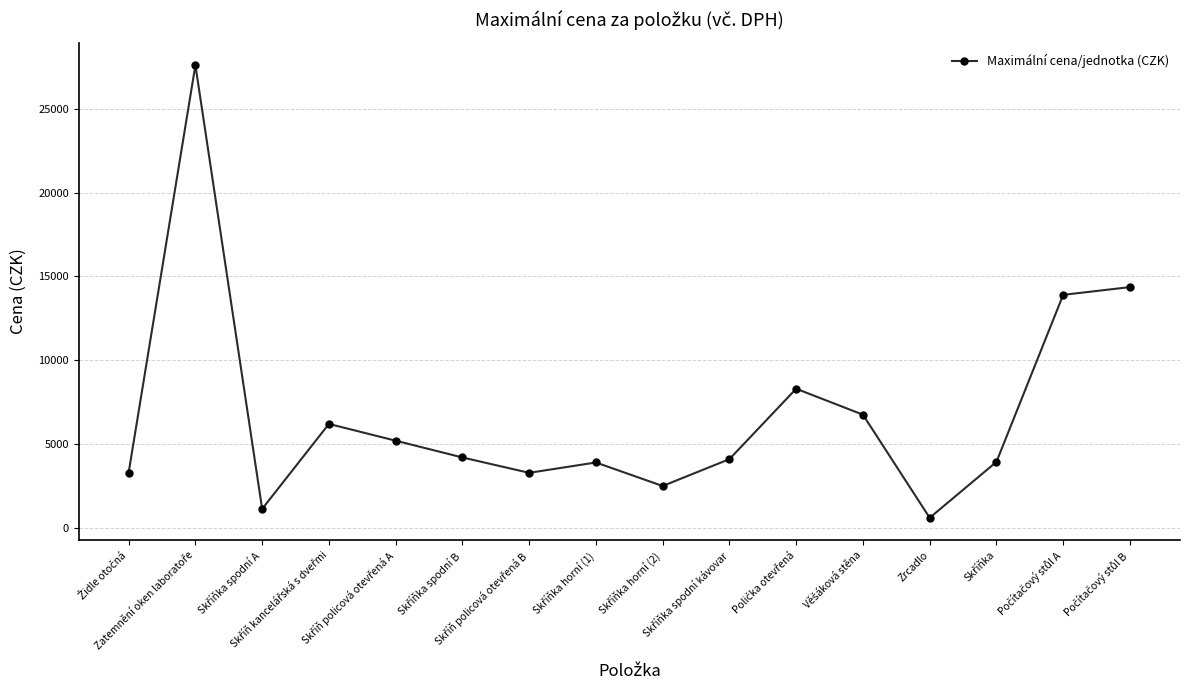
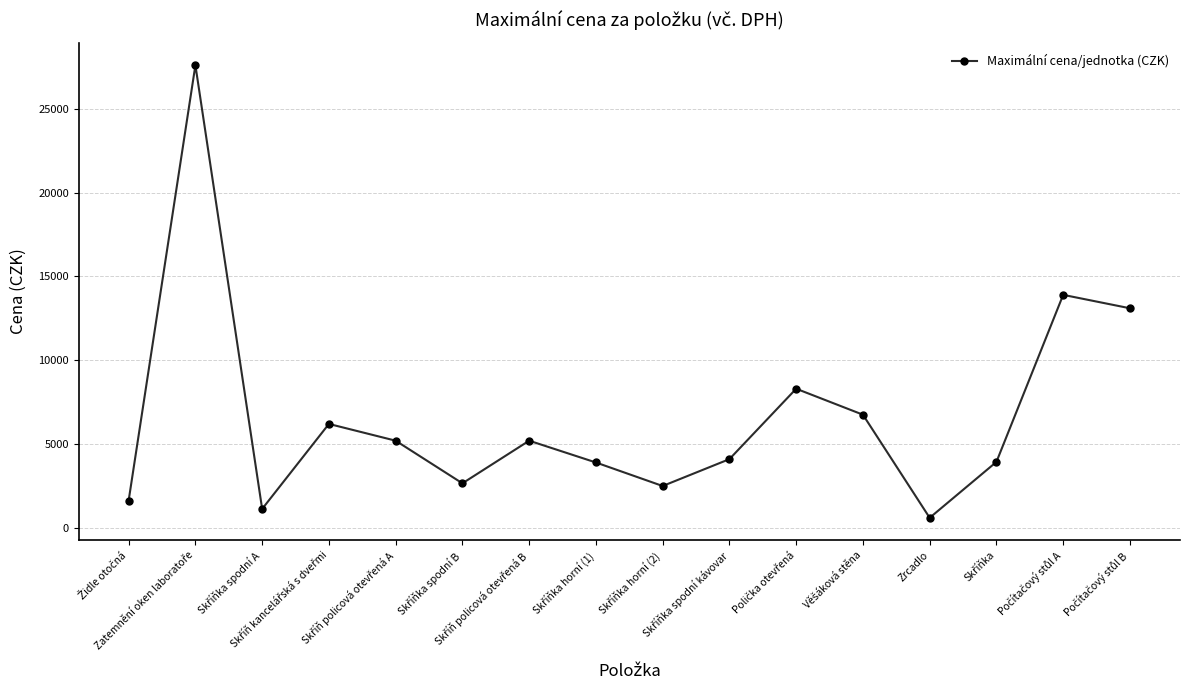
  {
-   "Židle otočná": 3300,
+   "Židle otočná": 1600,
    "Zatemnění oken laboratoře": 27600,
    "Skříňka spodní A": 1100,
    "Skříň kancelářská s dveřmi": 6200,
    "Skříň policová otevřená A": 5200,
-   "Skříňka spodní B": 4200,
-   "Skříň policová otevřená B": 3300,
+   "Skříňka spodní B": 2700,
+   "Skříň policová otevřená B": 5200,
    "Skříňka horní (1)": 3900,
    "Skříňka horní (2)": 2500,
    "Skříňka spodní kávovar": 4100,
    "Polička otevřená": 8300,
    "Věšáková stěna": 6800,
    "Zrcadlo": 600,
    "Skříňka": 3900,
    "Počítačový stůl A": 13900,
-   "Počítačový stůl B": 14400
+   "Počítačový stůl B": 13100
  }
